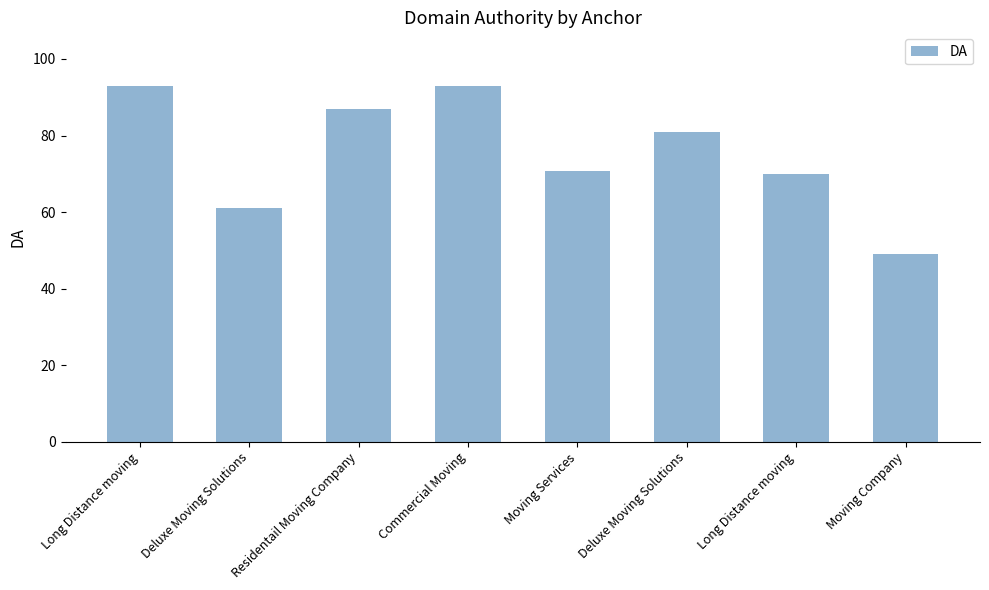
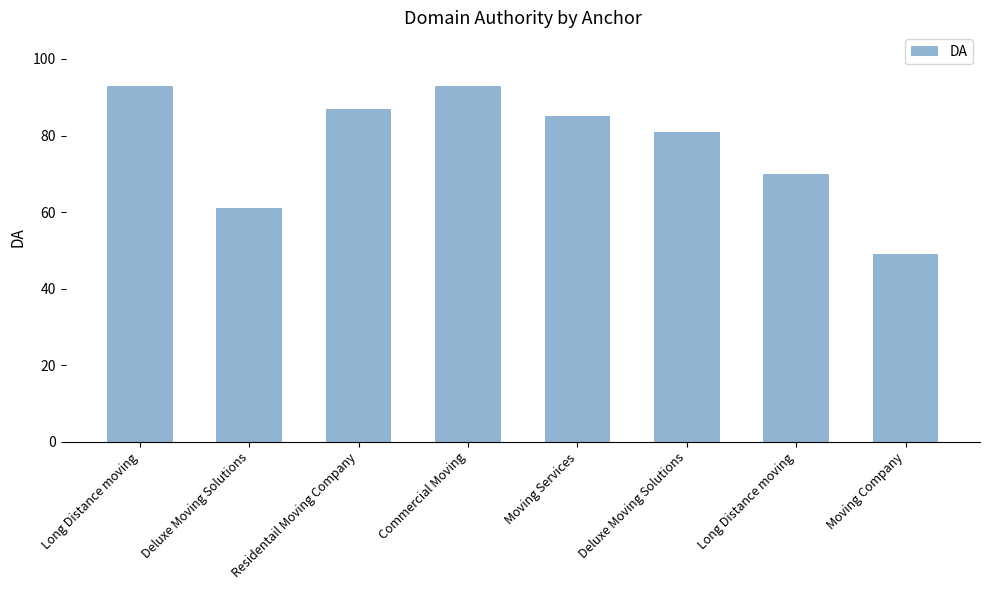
  {
    "Residentail Moving Company": 87,
    "Commercial Moving": 93,
-   "Moving Services": 71,
+   "Moving Services": 85,
    "Moving Company": 49
  }
